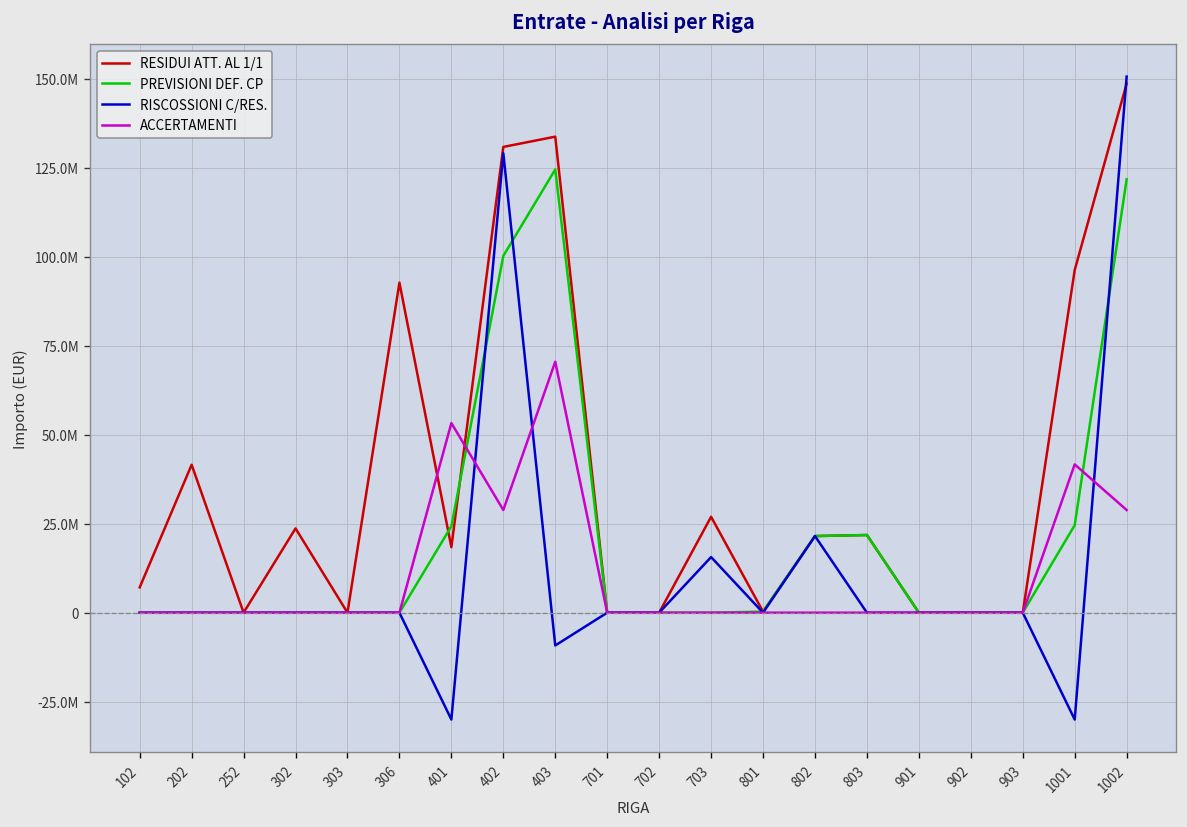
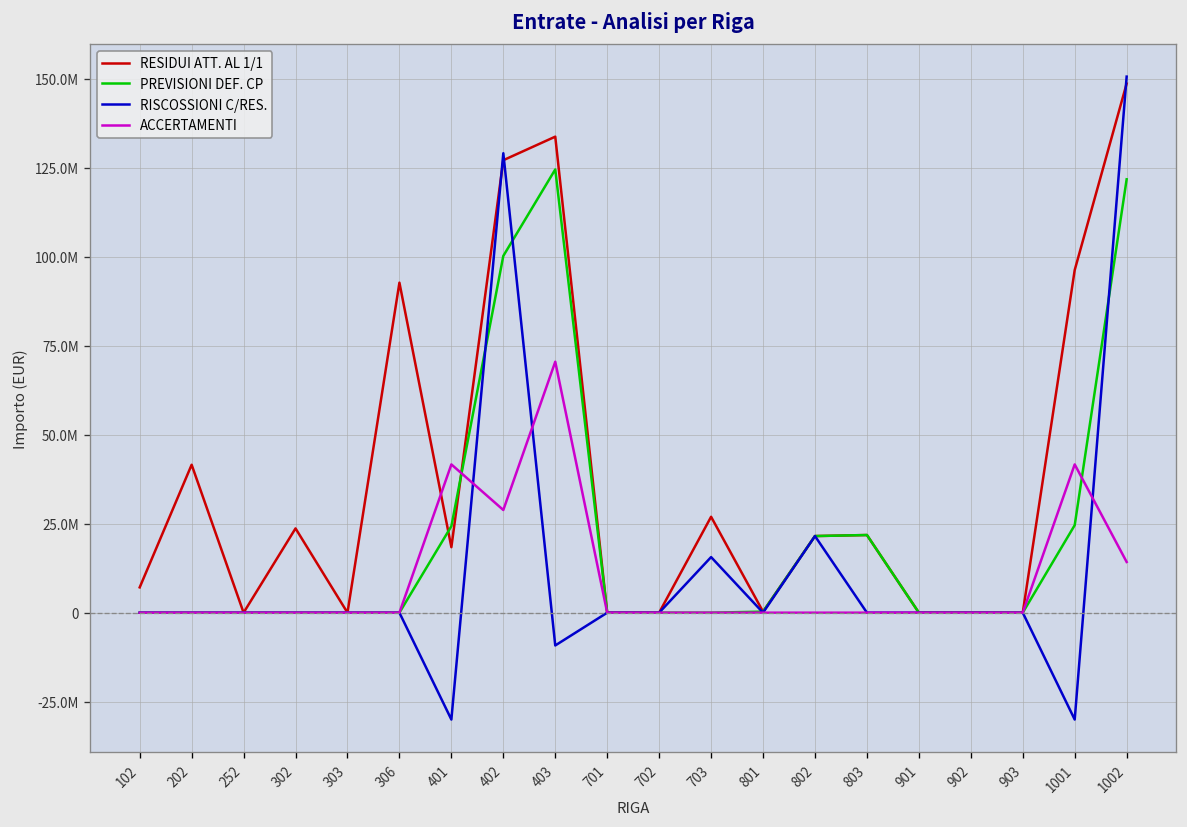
  {
    "RESIDUI ATT. AL 1/1": {
      "102": 7000000,
      "202": 42000000,
      "302": 24000000,
      "306": 93000000,
      "401": 18000000,
-     "402": 131000000,
+     "402": 127000000,
      "403": 134000000,
      "703": 27000000,
      "1001": 96000000,
      "1002": 149000000
    },
    "PREVISIONI DEF. CP": {
      "401": 24000000,
      "402": 100000000,
      "403": 125000000,
      "1001": 25000000,
      "1002": 122000000
    },
    "RISCOSSIONI C/RES.": {
      "401": -30000000,
      "402": 129000000,
      "403": -9000000,
      "703": 16000000,
      "1001": -30000000,
      "1002": 151000000
    },
    "ACCERTAMENTI": {
-     "401": 53000000,
+     "401": 42000000,
      "402": 29000000,
      "403": 70000000,
      "802": 0,
      "1001": 42000000,
-     "1002": 29000000
+     "1002": 14000000
    }
  }
